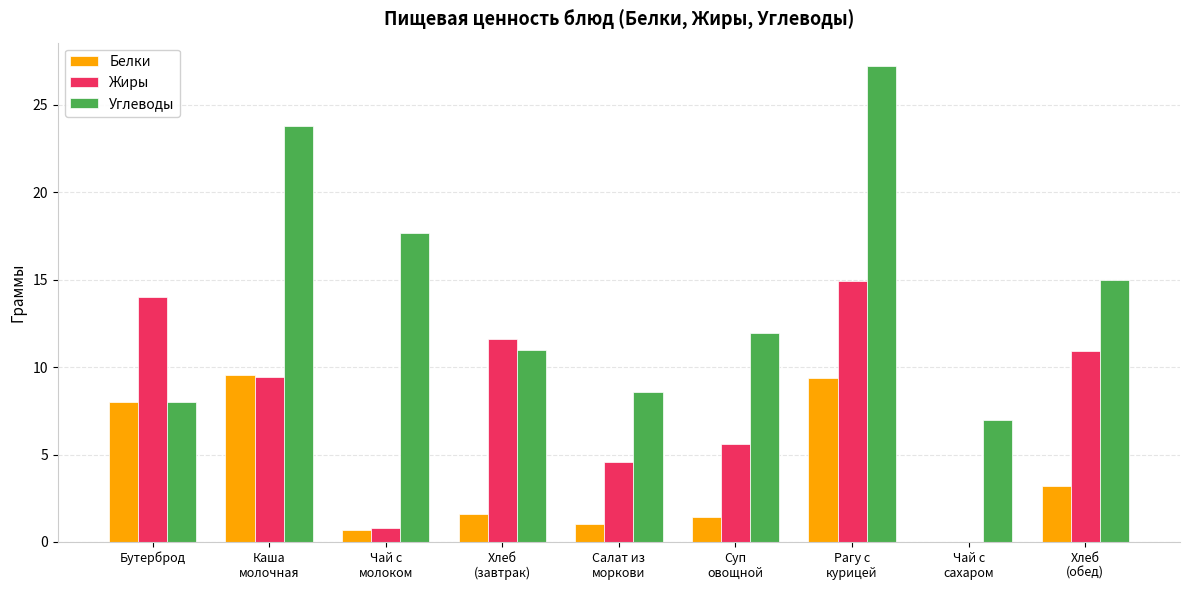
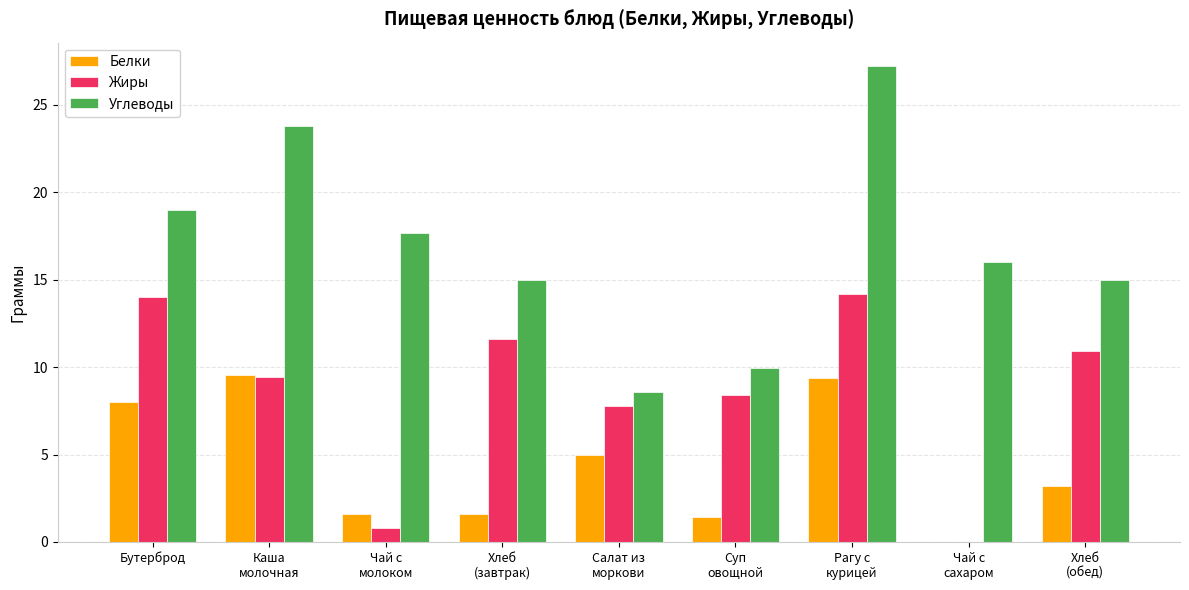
  {
    "Белки": {
      "Бутерброд": 8.0,
      "Каша молочная": 9.6,
-     "Чай с молоком": 0.7,
+     "Чай с молоком": 1.6,
      "Хлеб (завтрак)": 1.6,
-     "Салат из моркови": 1,
+     "Салат из моркови": 5,
      "Суп овощной": 1.4,
      "Рагу с курицей": 9.4,
      "Чай с сахаром": 0.0,
      "Хлеб (обед)": 3.2
    },
    "Жиры": {
      "Бутерброд": 14.0,
      "Каша молочная": 9.4,
      "Чай с молоком": 0.8,
      "Хлеб (завтрак)": 11.6,
-     "Салат из моркови": 4.6,
-     "Суп овощной": 5.6,
-     "Рагу с курицей": 14.9,
+     "Салат из моркови": 7.8,
+     "Суп овощной": 8.4,
+     "Рагу с курицей": 14.2,
      "Чай с сахаром": 0.0,
      "Хлеб (обед)": 10.9
    },
    "Углеводы": {
-     "Бутерброд": 8,
+     "Бутерброд": 19,
      "Каша молочная": 23.8,
      "Чай с молоком": 17.7,
-     "Хлеб (завтрак)": 11,
+     "Хлеб (завтрак)": 15,
      "Салат из моркови": 8.6,
-     "Суп овощной": 12.0,
+     "Суп овощной": 10.0,
      "Рагу с курицей": 27.2,
-     "Чай с сахаром": 7,
+     "Чай с сахаром": 16,
      "Хлеб (обед)": 15.0
    }
  }
